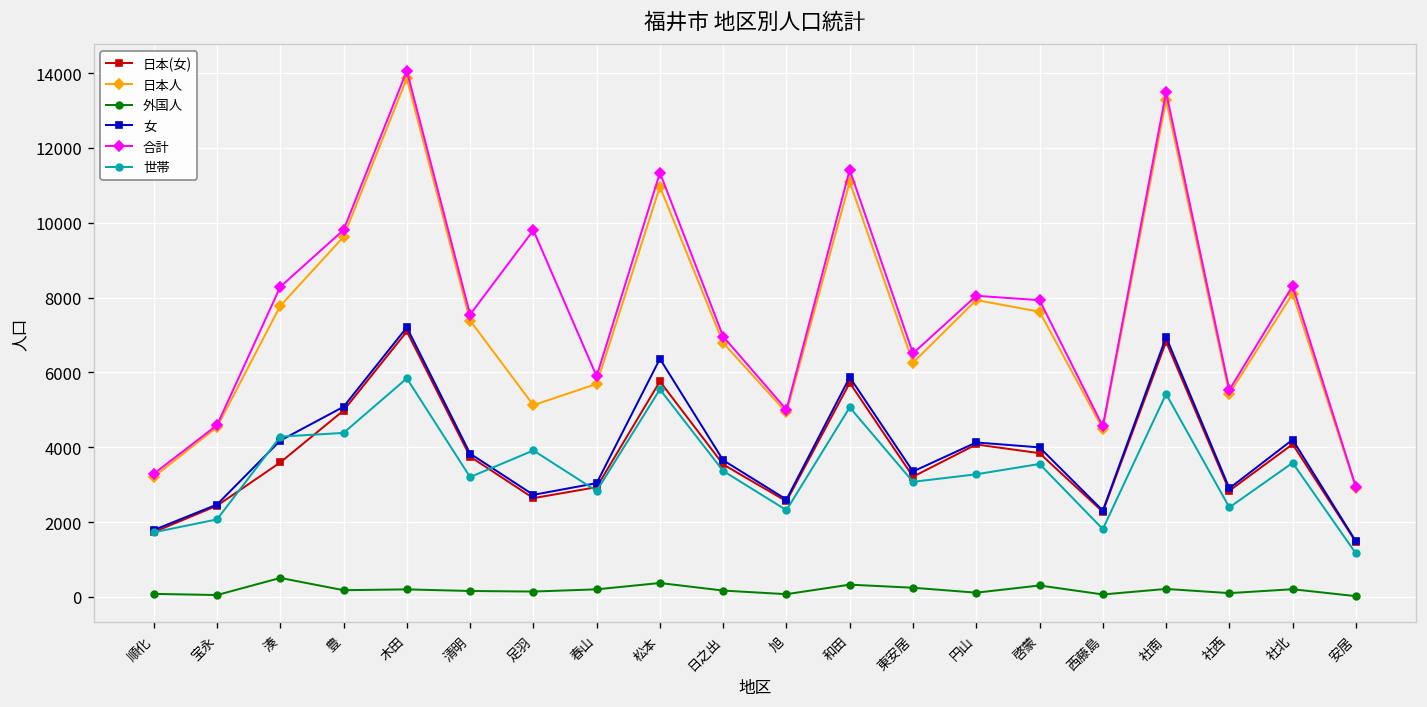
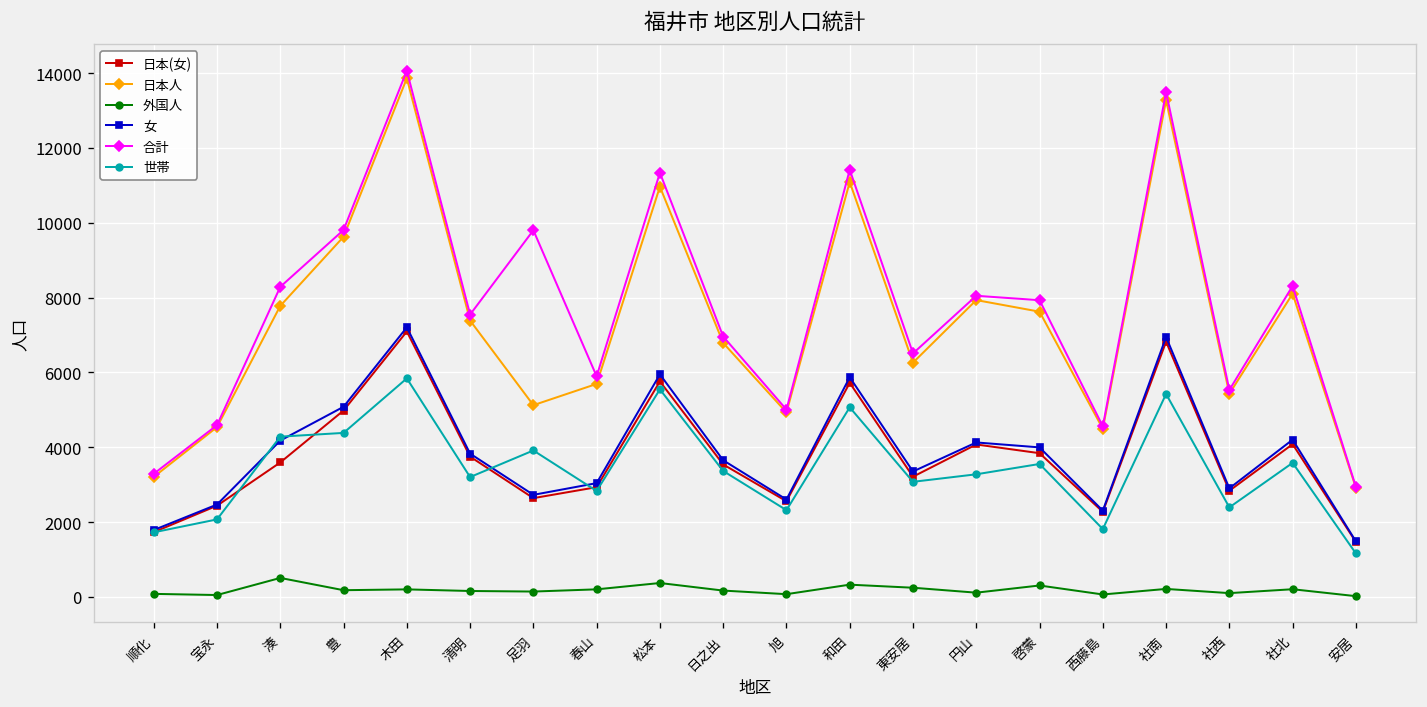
  {
    "日本(女)": {
      "湊": 3600,
      "豊": 5000,
      "木田": 7100,
      "足羽": 2600,
      "春山": 2900,
      "松本": 5800,
      "日之出": 3500,
      "和田": 5700,
      "東安居": 3200,
      "啓蒙": 3800,
      "社南": 6800,
      "社北": 4100
    },
    "日本人": {
      "順化": 3200,
      "湊": 7800,
      "豊": 9600,
      "木田": 13900,
      "清明": 7400,
      "足羽": 5100,
      "春山": 5700,
      "松本": 11000,
      "日之出": 6800,
      "和田": 11100,
      "東安居": 6300,
      "円山": 7900,
      "啓蒙": 7600,
      "社南": 13300,
      "社西": 5400,
      "社北": 8100
    },
    "外国人": {
      "順化": 100,
      "宝永": 100,
      "湊": 500,
      "豊": 200,
      "木田": 200,
      "清明": 200,
      "足羽": 100,
      "春山": 200,
      "松本": 400,
      "日之出": 200,
      "旭": 100,
      "和田": 300,
      "東安居": 200,
      "円山": 100,
      "啓蒙": 300,
      "西藤島": 100,
      "社南": 200,
      "社西": 100,
      "社北": 200,
      "安居": 0
    },
    "女": {
      "湊": 4200,
      "豊": 5100,
      "木田": 7200,
      "足羽": 2700,
      "春山": 3000,
-     "松本": 6400,
+     "松本": 5900,
      "日之出": 3700,
      "和田": 5900,
      "東安居": 3400,
      "啓蒙": 4000,
      "社南": 6900,
      "社北": 4200
    },
    "合計": {
      "順化": 3300,
      "湊": 8300,
      "豊": 9800,
      "木田": 14100,
      "清明": 7500,
      "足羽": 9800,
      "春山": 5900,
      "松本": 11300,
      "日之出": 7000,
      "和田": 11400,
      "東安居": 6500,
      "円山": 8000,
      "啓蒙": 7900,
      "社南": 13500,
      "社西": 5500,
      "社北": 8300
    },
    "世帯": {
      "宝永": 2100,
      "湊": 4300,
      "豊": 4400,
      "木田": 5800,
      "清明": 3200,
      "足羽": 3900,
      "春山": 2800,
      "松本": 5500,
      "日之出": 3400,
      "旭": 2300,
      "和田": 5100,
      "東安居": 3100,
      "円山": 3300,
      "啓蒙": 3600,
      "西藤島": 1800,
      "社南": 5400,
      "社西": 2400,
      "社北": 3600,
      "安居": 1200
    }
  }
